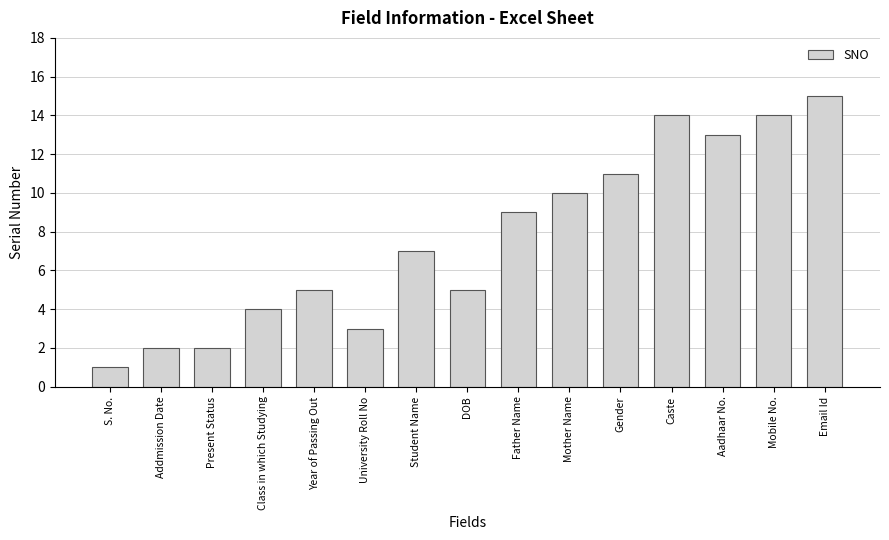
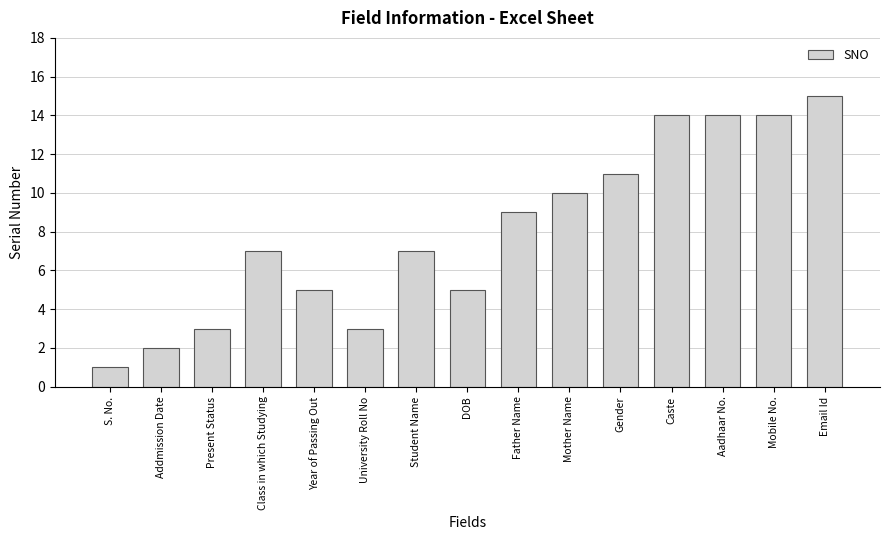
  {
    "S. No.": 1,
    "Addmission Date": 2,
-   "Present Status": 2,
-   "Class in which Studying": 4,
+   "Present Status": 3,
+   "Class in which Studying": 7,
    "Year of Passing Out": 5,
    "University Roll No": 3,
    "Student Name": 7,
    "DOB": 5,
    "Father Name": 9,
    "Mother Name": 10,
    "Gender": 11,
    "Caste": 14,
-   "Aadhaar No.": 13,
+   "Aadhaar No.": 14,
    "Mobile No.": 14,
    "Email Id": 15
  }
